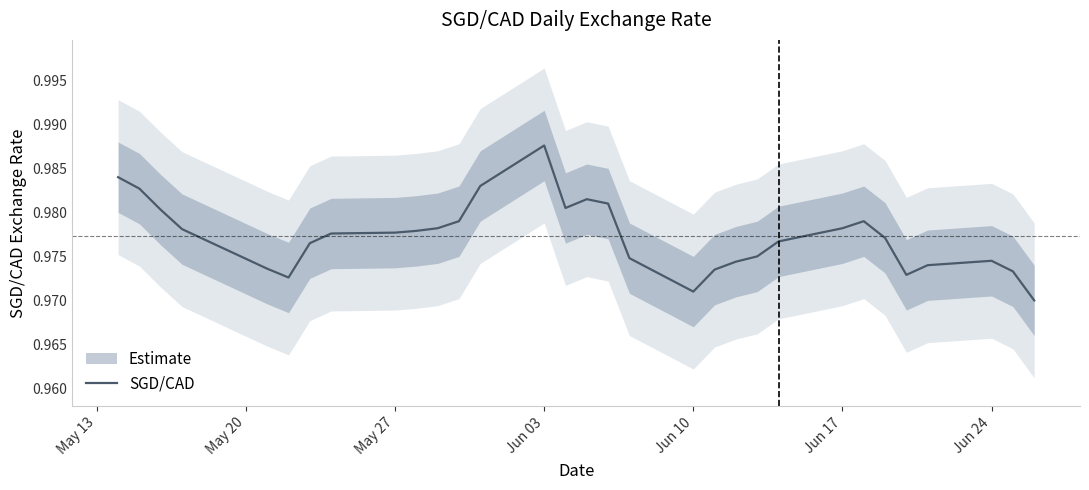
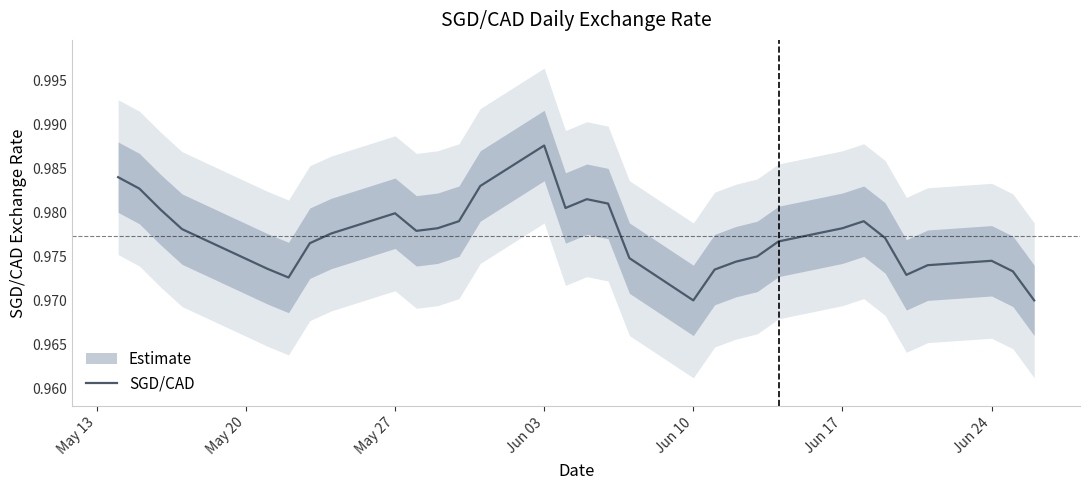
  {
    "SGD/CAD": {
-     "May 27": 0.978,
+     "May 27": 0.980,
      "Jun 03": 0.988,
-     "Jun 10": 0.971,
+     "Jun 10": 0.970,
      "Jun 17": 0.978,
      "Jun 24": 0.975
    }
  }
